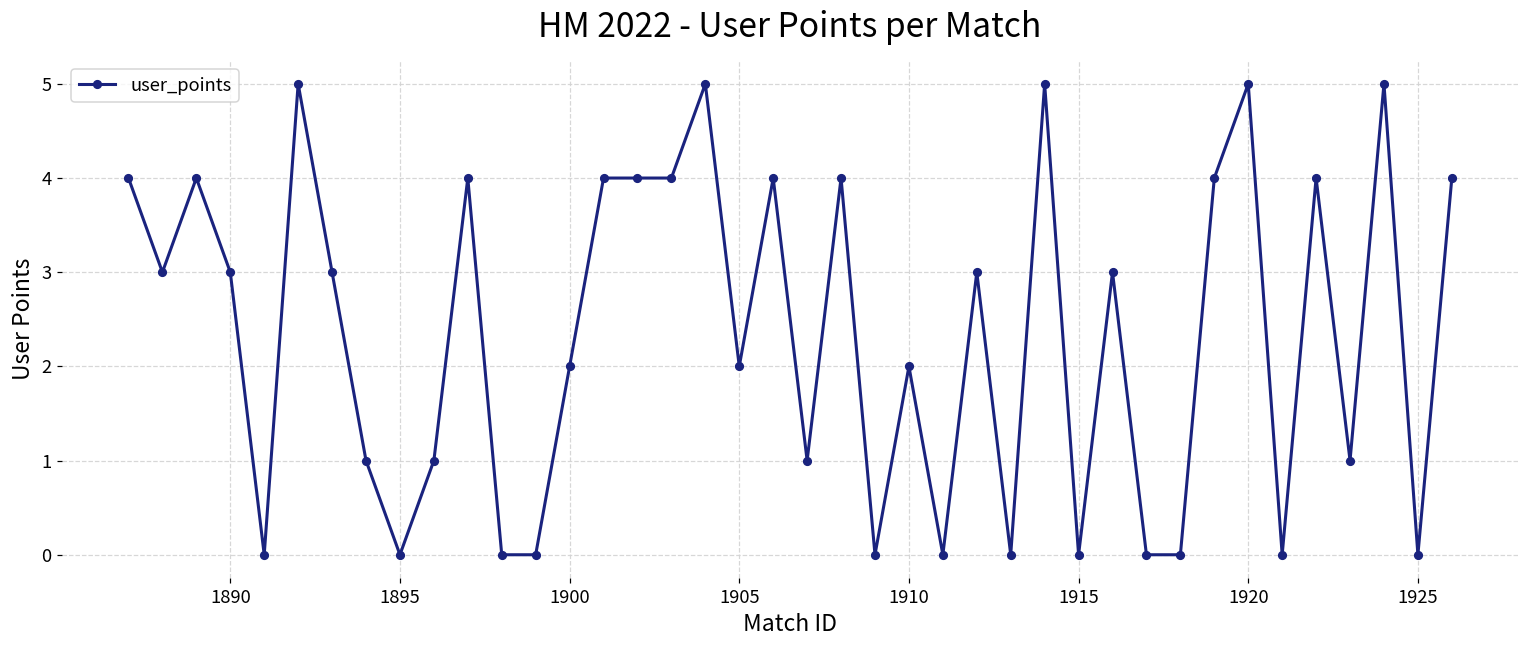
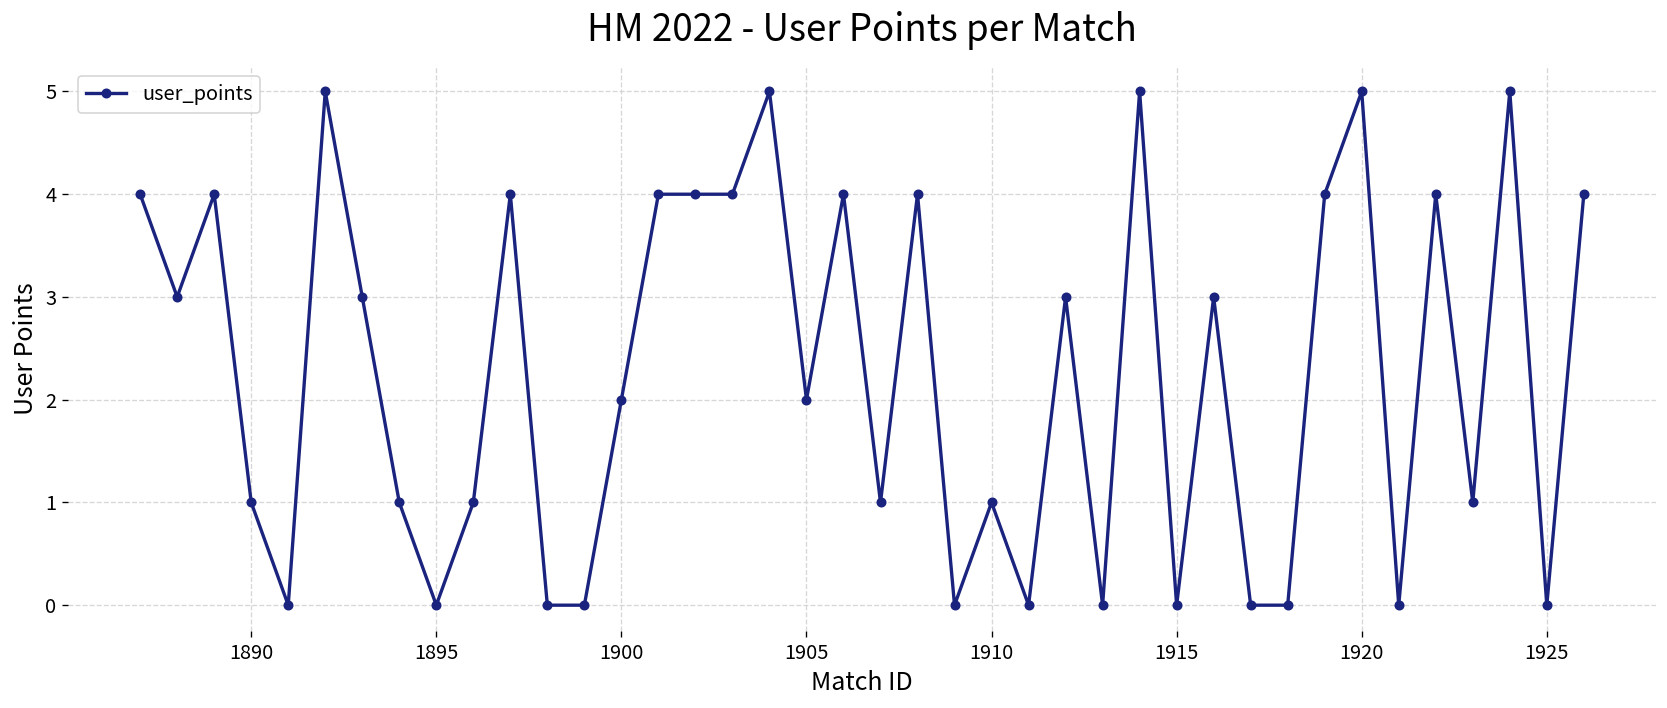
  {
-   "1890": 3,
+   "1890": 1,
    "1895": 0,
    "1900": 2,
    "1905": 2,
-   "1910": 2,
+   "1910": 1,
    "1915": 0,
    "1920": 5,
    "1925": 0
  }
